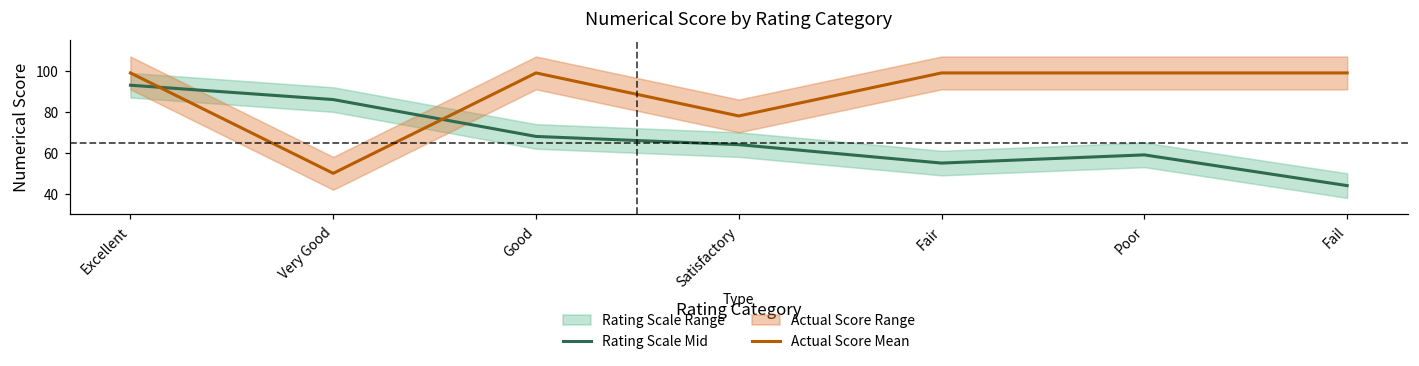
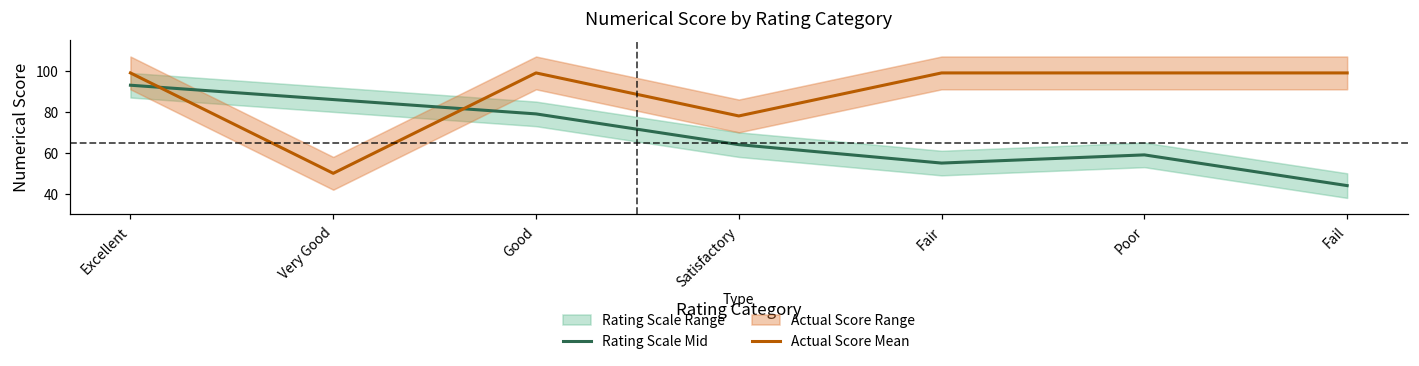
  {
    "Rating Scale Mid": {
      "Excellent": 93,
      "Very Good": 86,
-     "Good": 68,
+     "Good": 79,
      "Satisfactory": 64,
      "Fair": 55,
      "Poor": 59,
      "Fail": 44
    },
    "Actual Score Mean": {
      "Very Good": 50,
      "Good": 99,
      "Satisfactory": 78,
      "Fair": 99,
      "Poor": 99,
      "Fail": 99
    },
    "Actual Score Range": {
      "Satisfactory": 16
    }
  }
